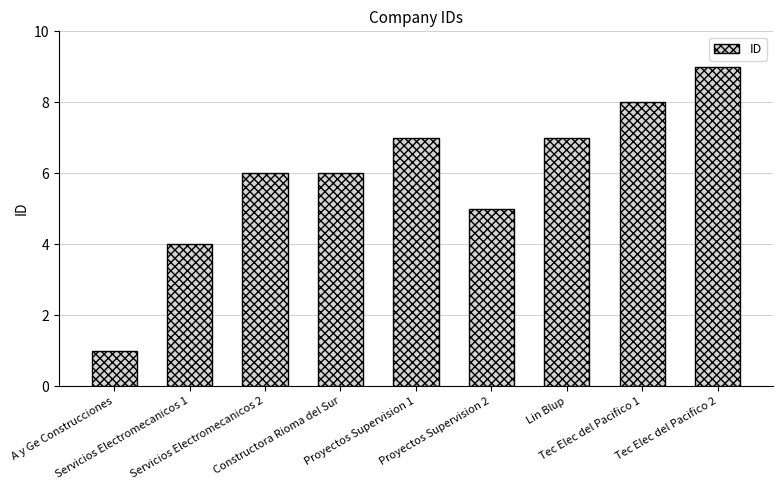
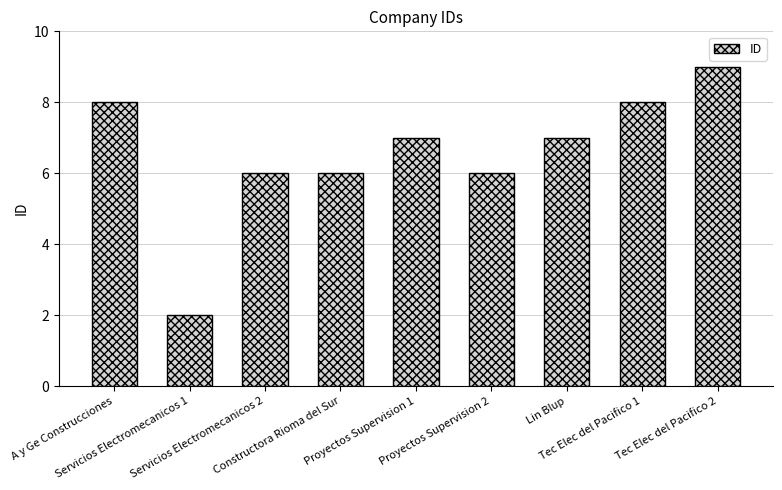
  {
-   "A y Ge Construcciones": 1,
-   "Servicios Electromecanicos 1": 4,
+   "A y Ge Construcciones": 8,
+   "Servicios Electromecanicos 1": 2,
    "Servicios Electromecanicos 2": 6,
    "Constructora Rioma del Sur": 6,
    "Proyectos Supervision 1": 7,
-   "Proyectos Supervision 2": 5,
+   "Proyectos Supervision 2": 6,
    "Lin Blup": 7,
    "Tec Elec del Pacifico 1": 8,
    "Tec Elec del Pacifico 2": 9
  }
